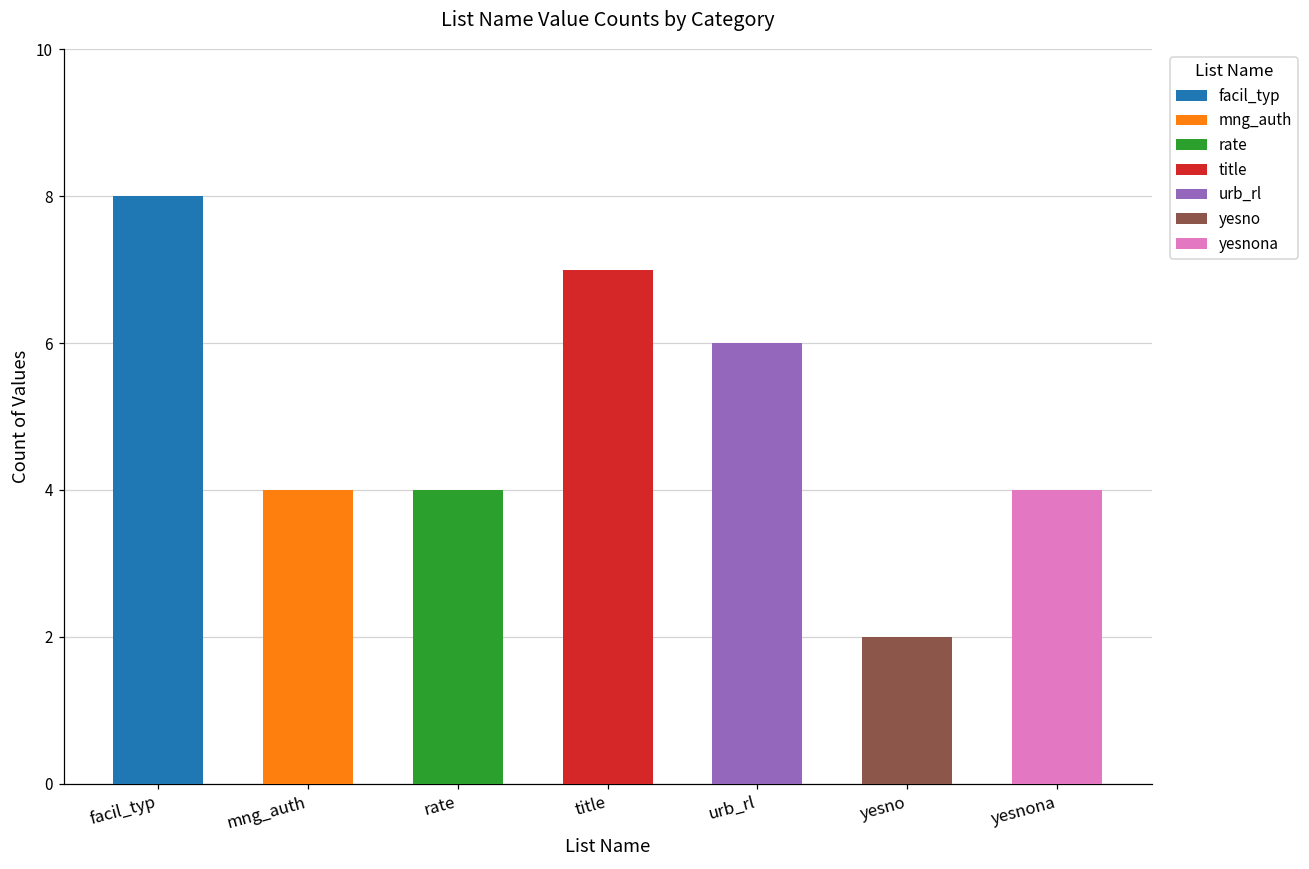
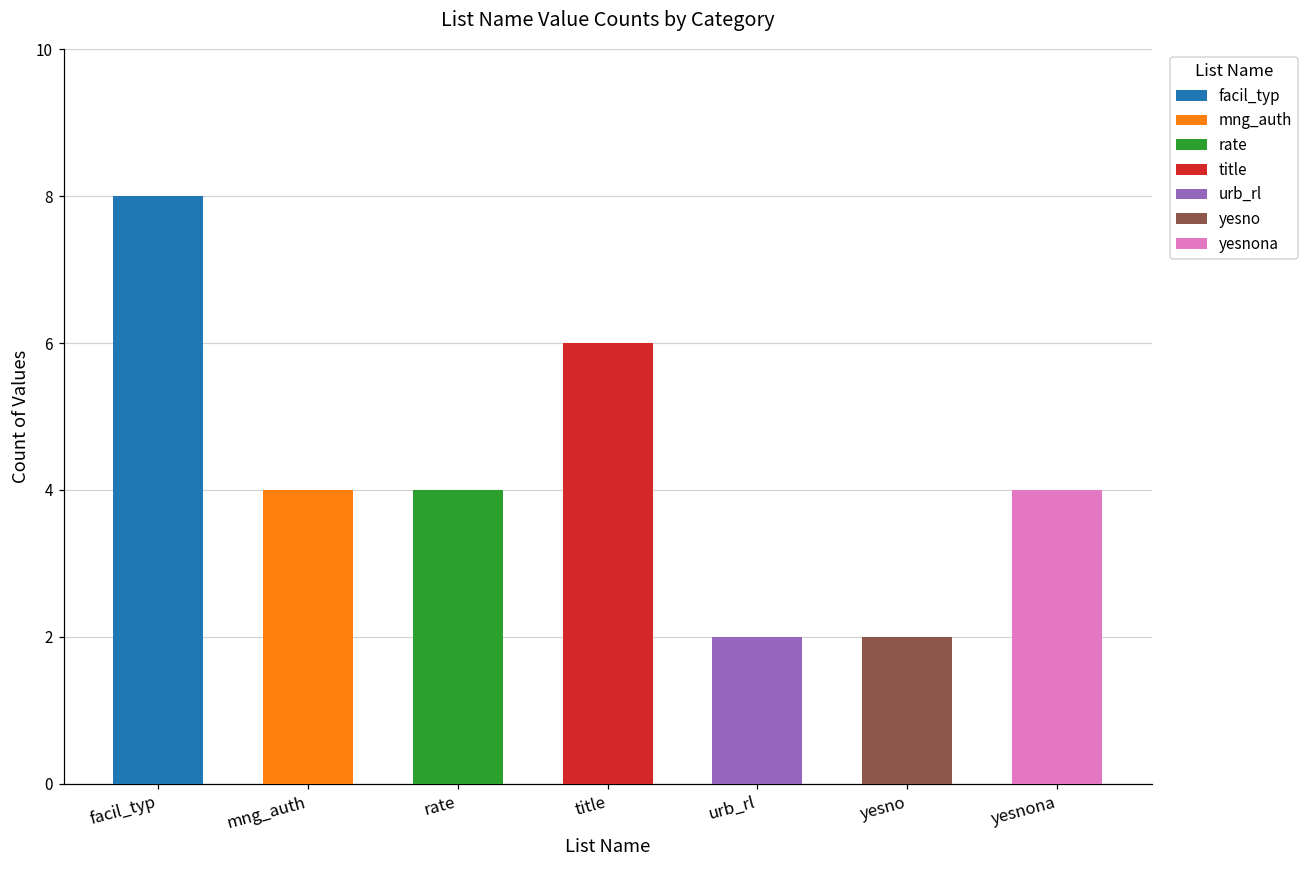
  {
    "facil_typ": 8,
    "mng_auth": 4,
    "rate": 4,
-   "title": 7,
-   "urb_rl": 6,
+   "title": 6,
+   "urb_rl": 2,
    "yesno": 2,
    "yesnona": 4
  }
